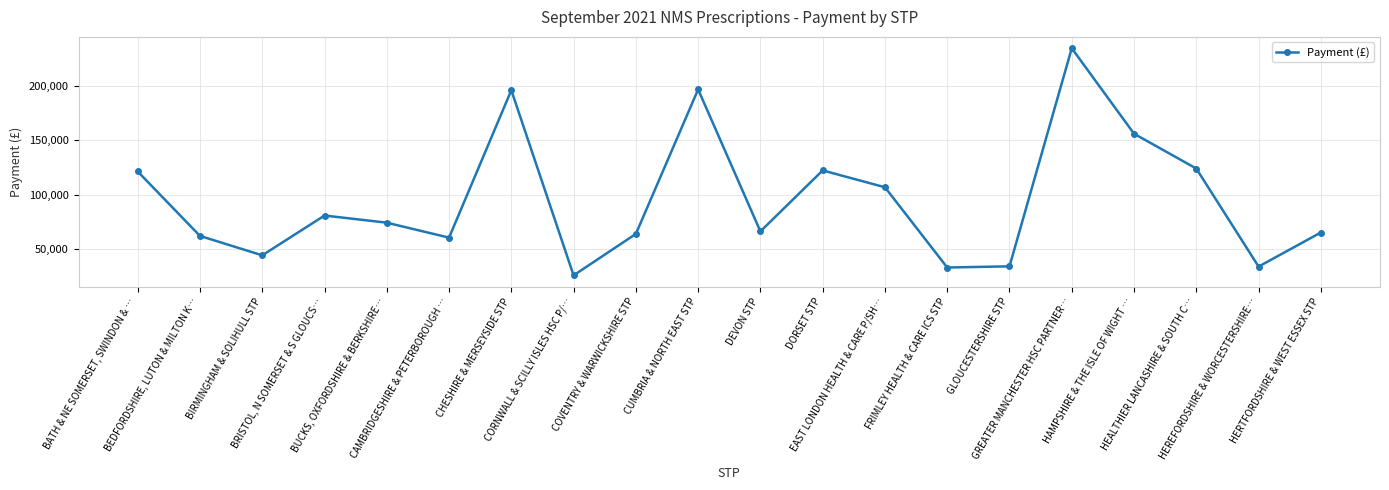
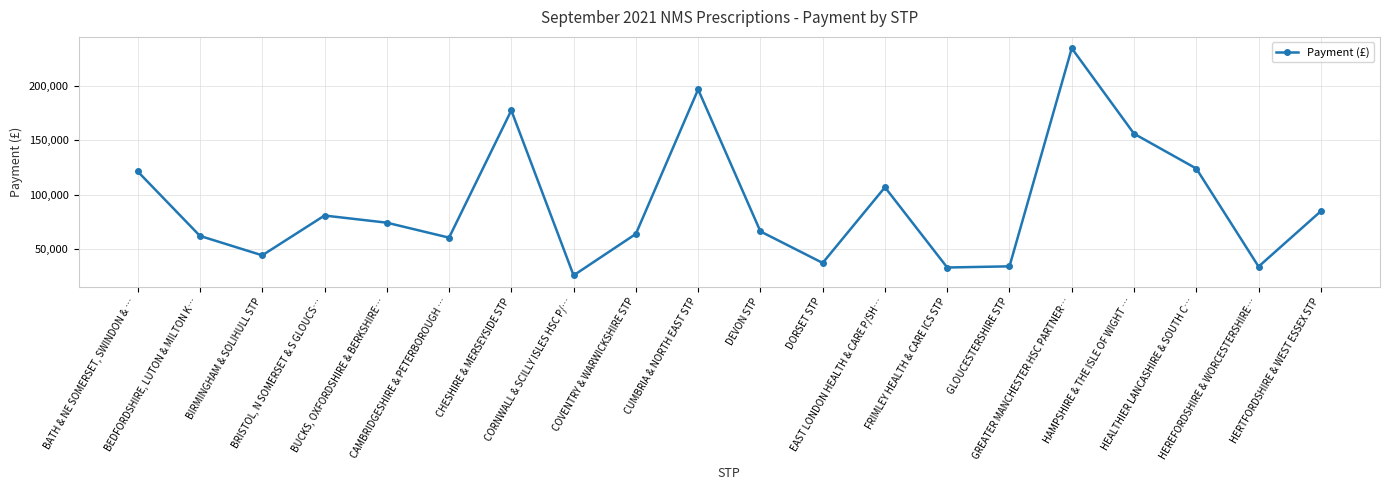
  {
    "BATH & NE SOMERSET, SWINDON & …": "121,000",
    "BEDFORDSHIRE, LUTON & MILTON K…": "62,000",
    "BIRMINGHAM & SOLIHULL STP": "44,000",
    "BRISTOL, N SOMERSET & S GLOUCS…": "81,000",
    "BUCKS, OXFORDSHIRE & BERKSHIRE…": "74,000",
    "CAMBRIDGESHIRE & PETERBOROUGH …": "60,000",
-   "CHESHIRE & MERSEYSIDE STP": "196,000",
+   "CHESHIRE & MERSEYSIDE STP": "178,000",
    "CORNWALL & SCILLY ISLES HSC P/…": "26,000",
    "COVENTRY & WARWICKSHIRE STP": "64,000",
    "CUMBRIA & NORTH EAST STP": "197,000",
    "DEVON STP": "66,000",
-   "DORSET STP": "122,000",
+   "DORSET STP": "37,000",
    "EAST LONDON HEALTH & CARE P/SH…": "107,000",
    "FRIMLEY HEALTH & CARE ICS STP": "33,000",
    "GLOUCESTERSHIRE STP": "34,000",
    "GREATER MANCHESTER HSC PARTNER…": "235,000",
    "HAMPSHIRE & THE ISLE OF WIGHT …": "156,000",
    "HEALTHIER LANCASHIRE & SOUTH C…": "124,000",
    "HEREFORDSHIRE & WORCESTERSHIRE…": "34,000",
-   "HERTFORDSHIRE & WEST ESSEX STP": "65,000"
+   "HERTFORDSHIRE & WEST ESSEX STP": "85,000"
  }
